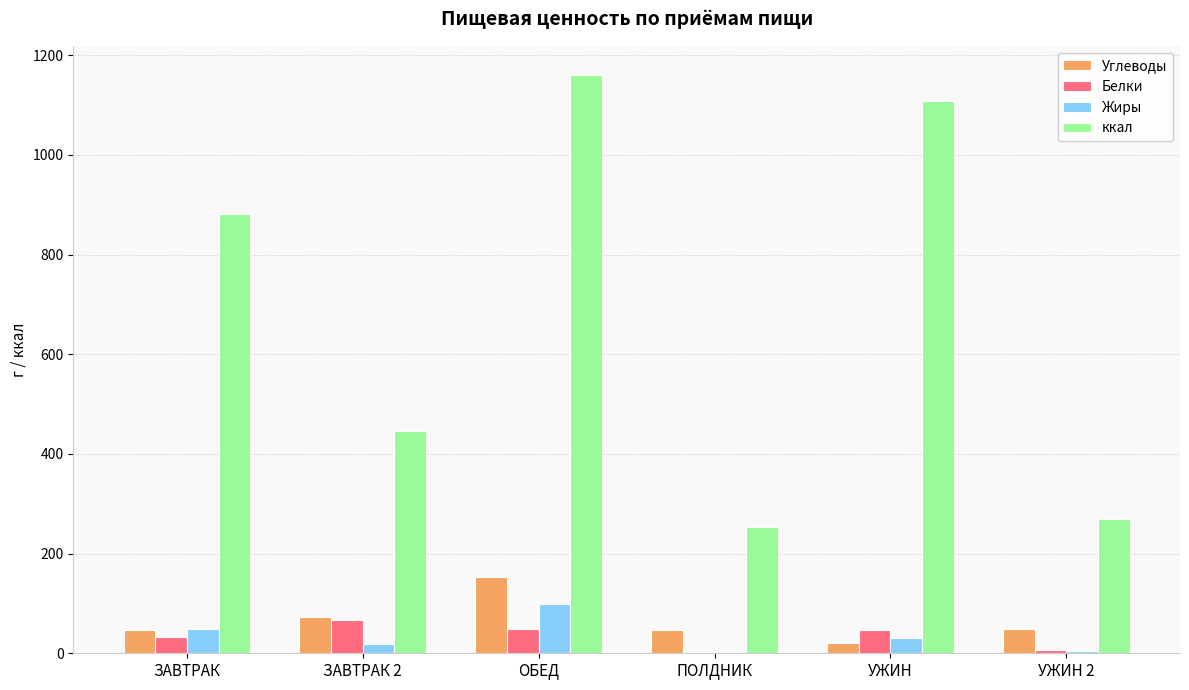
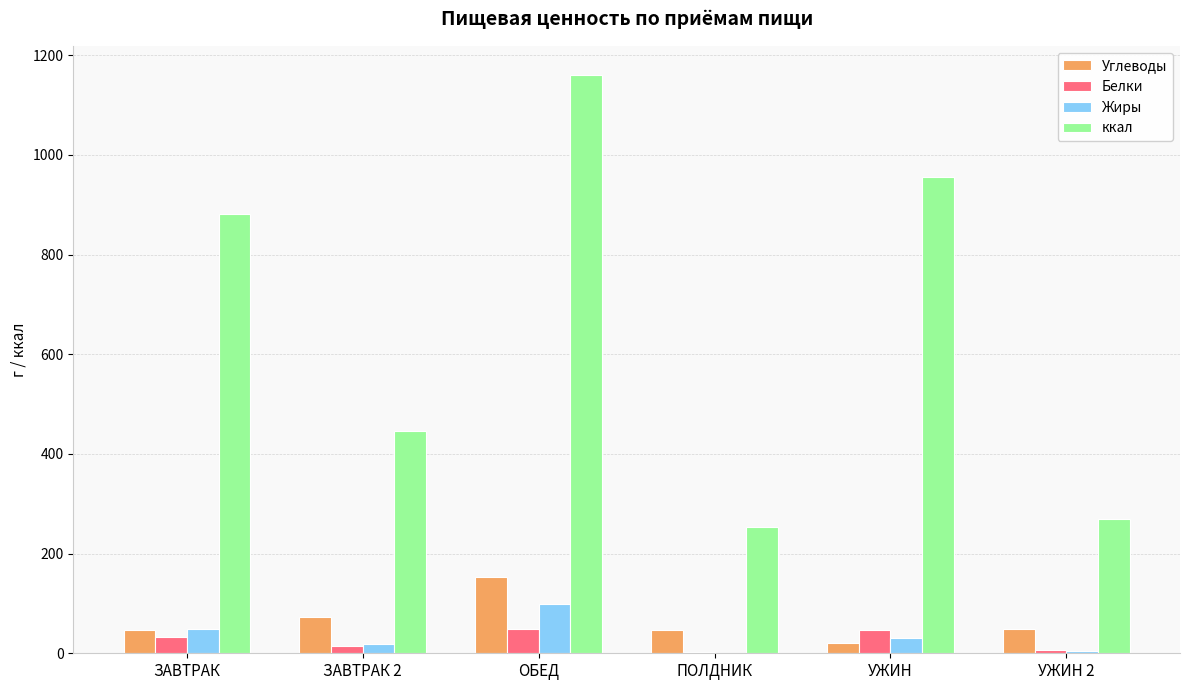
  {
    "Углеводы": {
      "ЗАВТРАК": 50,
      "ЗАВТРАК 2": 70,
      "ОБЕД": 150,
      "ПОЛДНИК": 50,
      "УЖИН": 20,
      "УЖИН 2": 50
    },
    "Белки": {
      "ЗАВТРАК": 30,
-     "ЗАВТРАК 2": 70,
+     "ЗАВТРАК 2": 10,
      "ОБЕД": 50,
      "УЖИН": 50,
      "УЖИН 2": 10
    },
    "Жиры": {
      "ЗАВТРАК": 50,
      "ЗАВТРАК 2": 20,
      "ОБЕД": 100,
      "УЖИН": 30,
      "УЖИН 2": 10
    },
    "ккал": {
      "ЗАВТРАК": 880,
      "ЗАВТРАК 2": 450,
      "ОБЕД": 1160,
      "ПОЛДНИК": 250,
-     "УЖИН": 1110,
+     "УЖИН": 960,
      "УЖИН 2": 270
    }
  }
